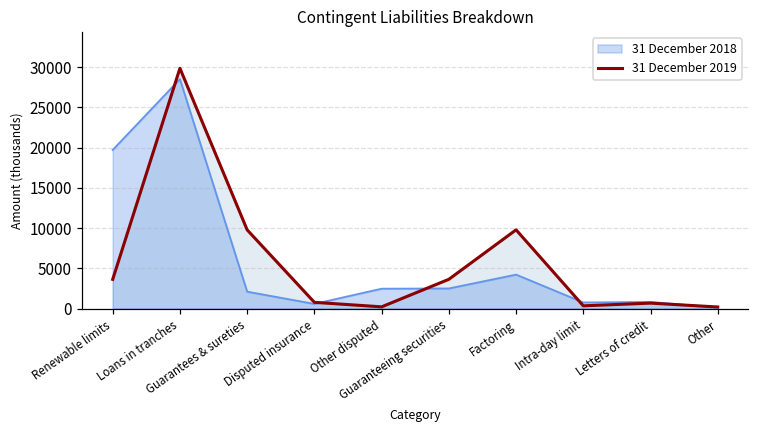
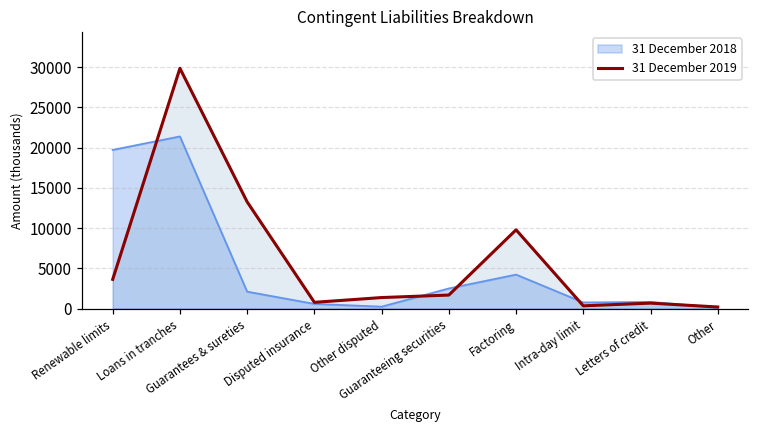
  {
    "31 December 2018": {
      "Renewable limits": 20000,
-     "Loans in tranches": 29000,
+     "Loans in tranches": 21000,
      "Guarantees & sureties": 2000,
-     "Other disputed": 2000,
+     "Other disputed": 0,
      "Guaranteeing securities": 2000,
      "Factoring": 4000,
      "Intra-day limit": 1000
    },
    "31 December 2019": {
      "Renewable limits": 4000,
      "Loans in tranches": 30000,
-     "Guarantees & sureties": 10000,
-     "Other disputed": 0,
-     "Guaranteeing securities": 4000,
+     "Guarantees & sureties": 13000,
+     "Other disputed": 1000,
+     "Guaranteeing securities": 2000,
      "Factoring": 10000,
      "Intra-day limit": 0
    }
  }
